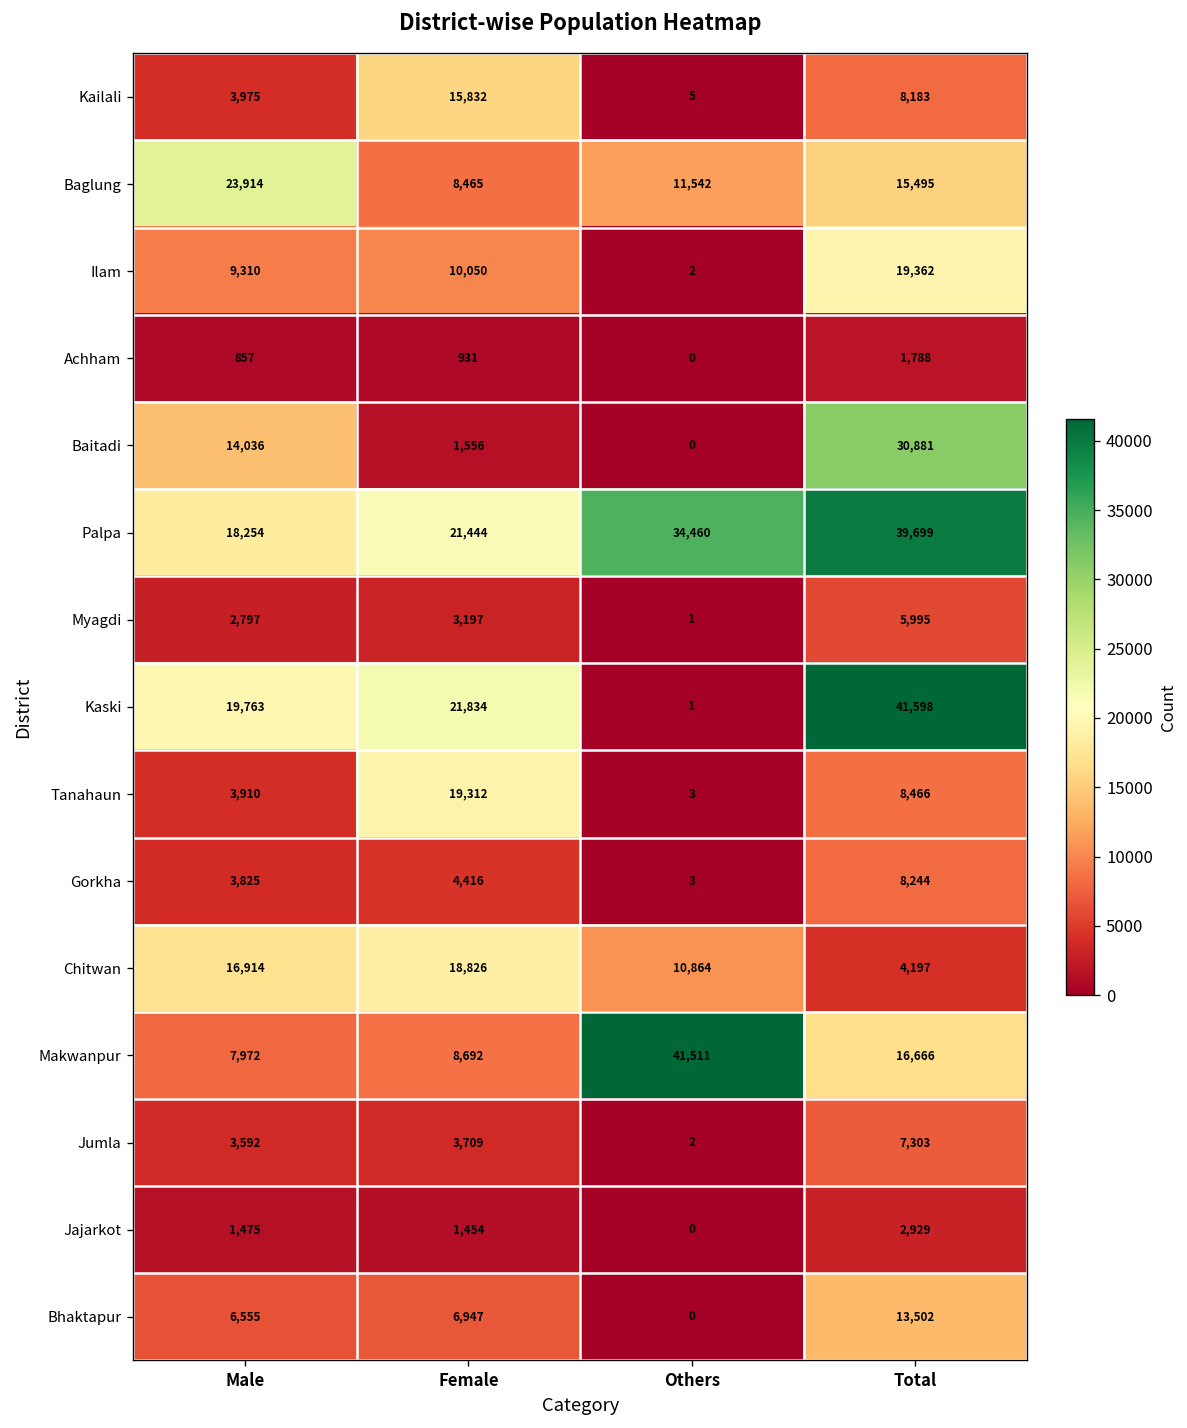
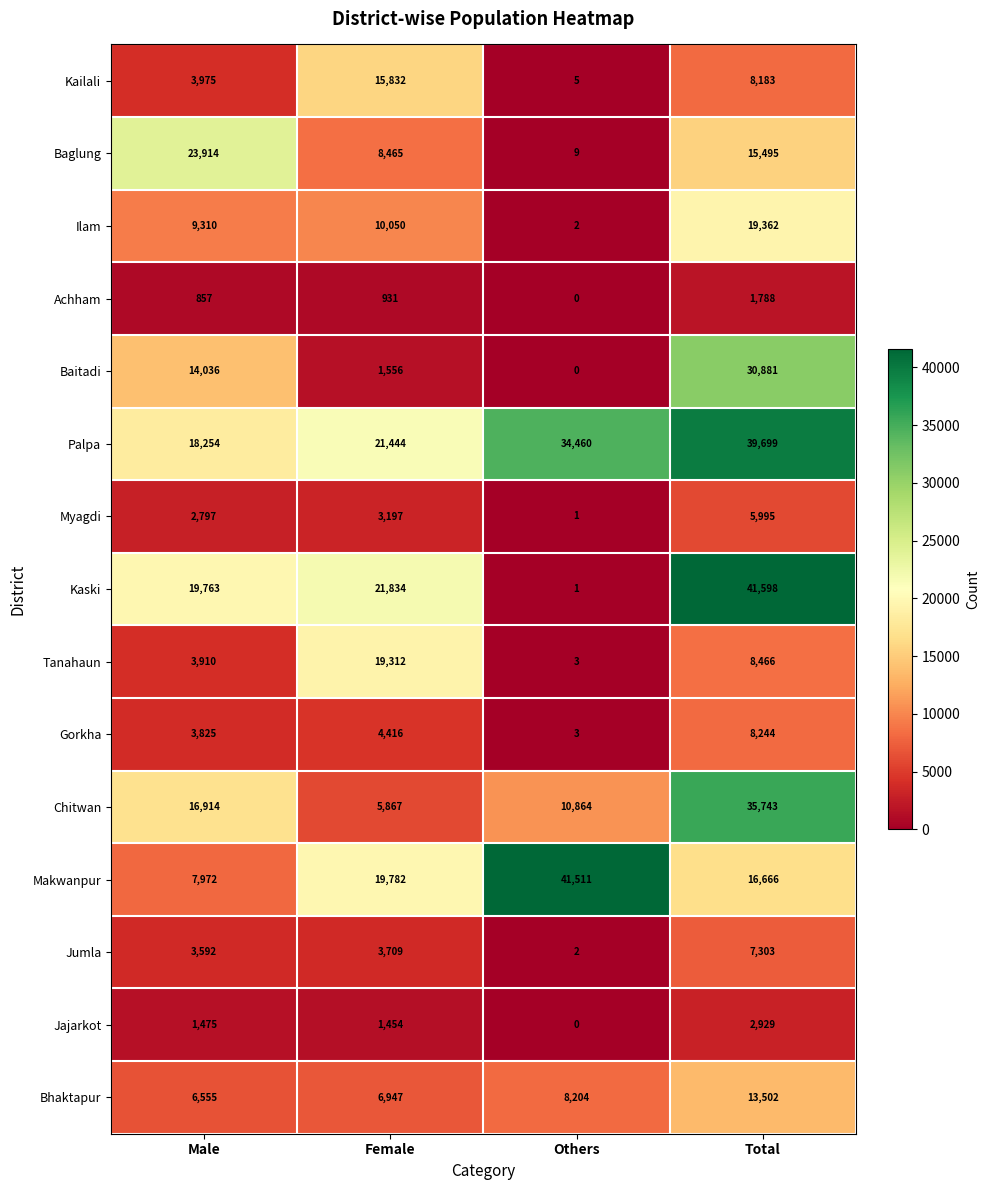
  {
    "Kailali": {
      "Male": "3,975",
      "Female": "15,832",
      "Others": "5",
      "Total": "8,183"
    },
    "Baglung": {
      "Male": "23,914",
      "Female": "8,465",
-     "Others": "11,542",
+     "Others": "9",
      "Total": "15,495"
    },
    "Ilam": {
      "Male": "9,310",
      "Female": "10,050",
      "Others": "2",
      "Total": "19,362"
    },
    "Achham": {
      "Male": "857",
      "Female": "931",
      "Others": "0",
      "Total": "1,788"
    },
    "Baitadi": {
      "Male": "14,036",
      "Female": "1,556",
      "Others": "0",
      "Total": "30,881"
    },
    "Palpa": {
      "Male": "18,254",
      "Female": "21,444",
      "Others": "34,460",
      "Total": "39,699"
    },
    "Myagdi": {
      "Male": "2,797",
      "Female": "3,197",
      "Others": "1",
      "Total": "5,995"
    },
    "Kaski": {
      "Male": "19,763",
      "Female": "21,834",
      "Others": "1",
      "Total": "41,598"
    },
    "Tanahaun": {
      "Male": "3,910",
      "Female": "19,312",
      "Others": "3",
      "Total": "8,466"
    },
    "Gorkha": {
      "Male": "3,825",
      "Female": "4,416",
      "Others": "3",
      "Total": "8,244"
    },
    "Chitwan": {
      "Male": "16,914",
-     "Female": "18,826",
+     "Female": "5,867",
      "Others": "10,864",
-     "Total": "4,197"
+     "Total": "35,743"
    },
    "Makwanpur": {
      "Male": "7,972",
-     "Female": "8,692",
+     "Female": "19,782",
      "Others": "41,511",
      "Total": "16,666"
    },
    "Jumla": {
      "Male": "3,592",
      "Female": "3,709",
      "Others": "2",
      "Total": "7,303"
    },
    "Jajarkot": {
      "Male": "1,475",
      "Female": "1,454",
      "Others": "0",
      "Total": "2,929"
    },
    "Bhaktapur": {
      "Male": "6,555",
      "Female": "6,947",
-     "Others": "0",
+     "Others": "8,204",
      "Total": "13,502"
    }
  }
